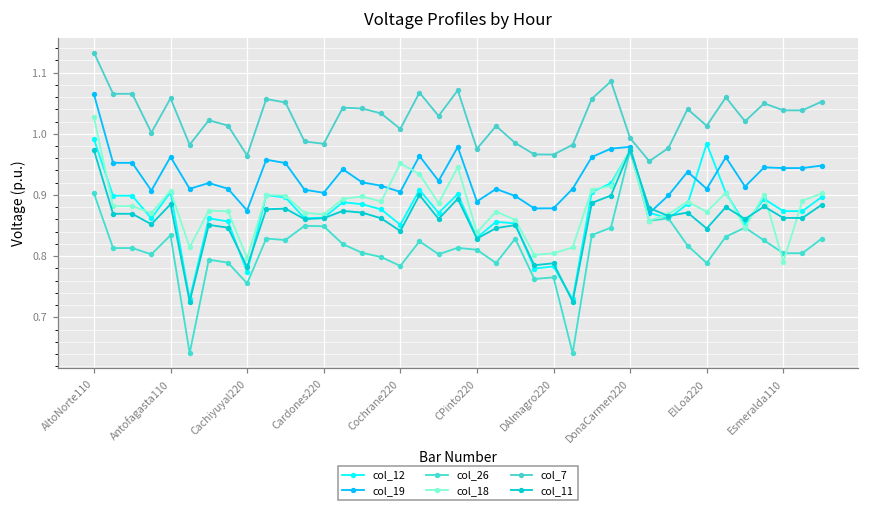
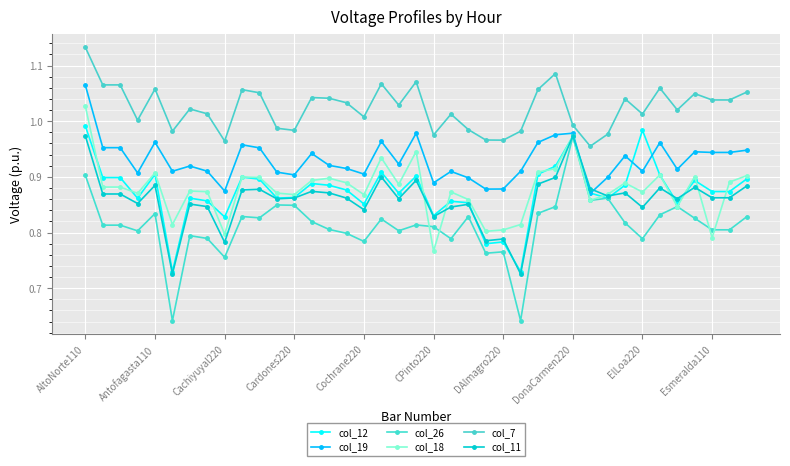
  {
    "col_12": {
      "AltoNorte110": 0.99,
-     "Cachiyuyal220": 0.77,
+     "Cachiyuyal220": 0.83,
      "Cochrane220": 0.85,
      "DAlmagro220": 0.78,
      "ElLoa220": 0.98,
      "Esmeralda110": 0.87
    },
    "col_18": {
      "AltoNorte110": 1.03,
      "Cachiyuyal220": 0.80,
      "Cardones220": 0.87,
-     "Cochrane220": 0.95,
-     "CPinto220": 0.84,
+     "Cochrane220": 0.87,
+     "CPinto220": 0.77,
      "DAlmagro220": 0.80,
      "ElLoa220": 0.87,
      "Esmeralda110": 0.79
    }
  }
